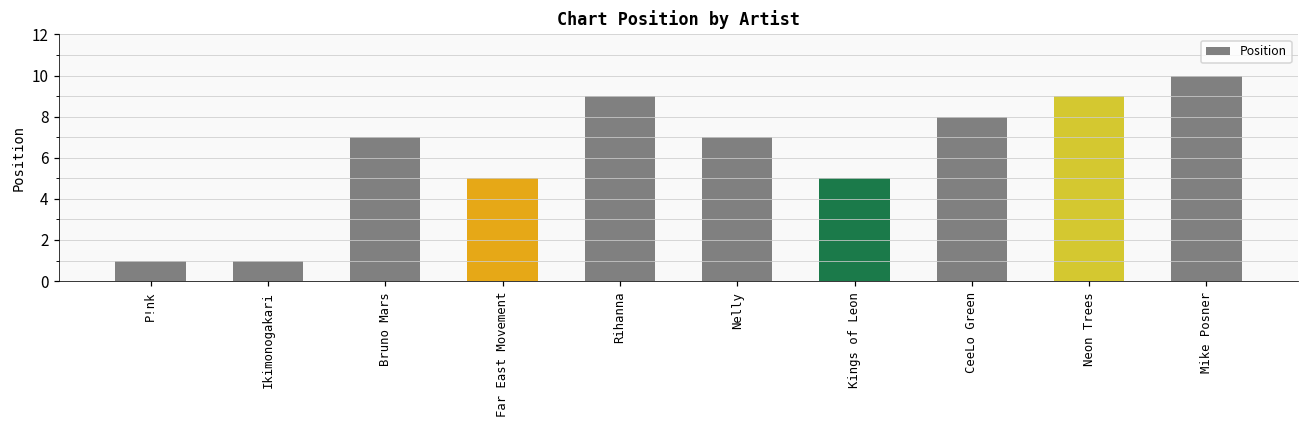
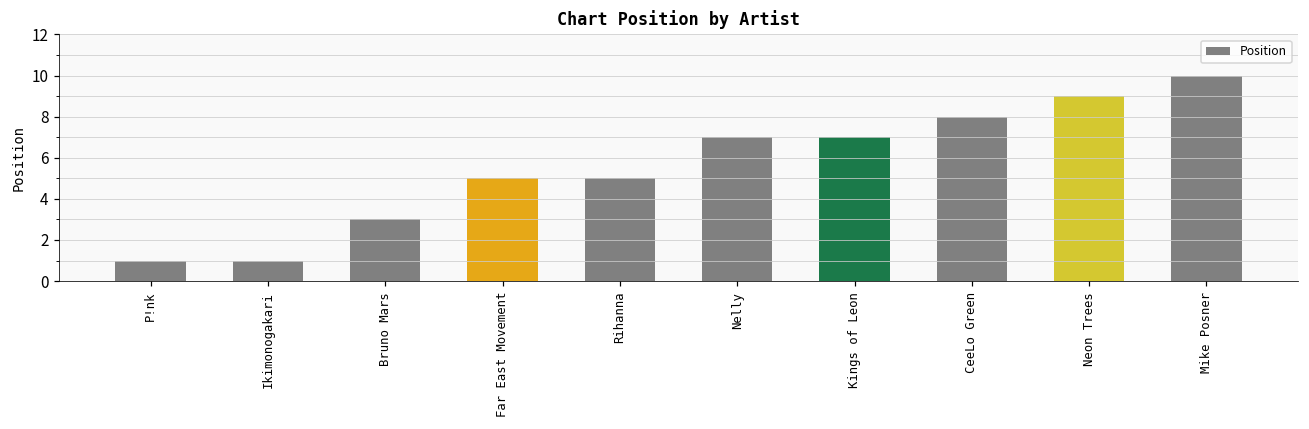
  {
    "P!nk": 1,
    "Ikimonogakari": 1,
-   "Bruno Mars": 7,
+   "Bruno Mars": 3,
    "Far East Movement": 5,
-   "Rihanna": 9,
+   "Rihanna": 5,
    "Nelly": 7,
-   "Kings of Leon": 5,
+   "Kings of Leon": 7,
    "CeeLo Green": 8,
    "Neon Trees": 9,
    "Mike Posner": 10
  }
